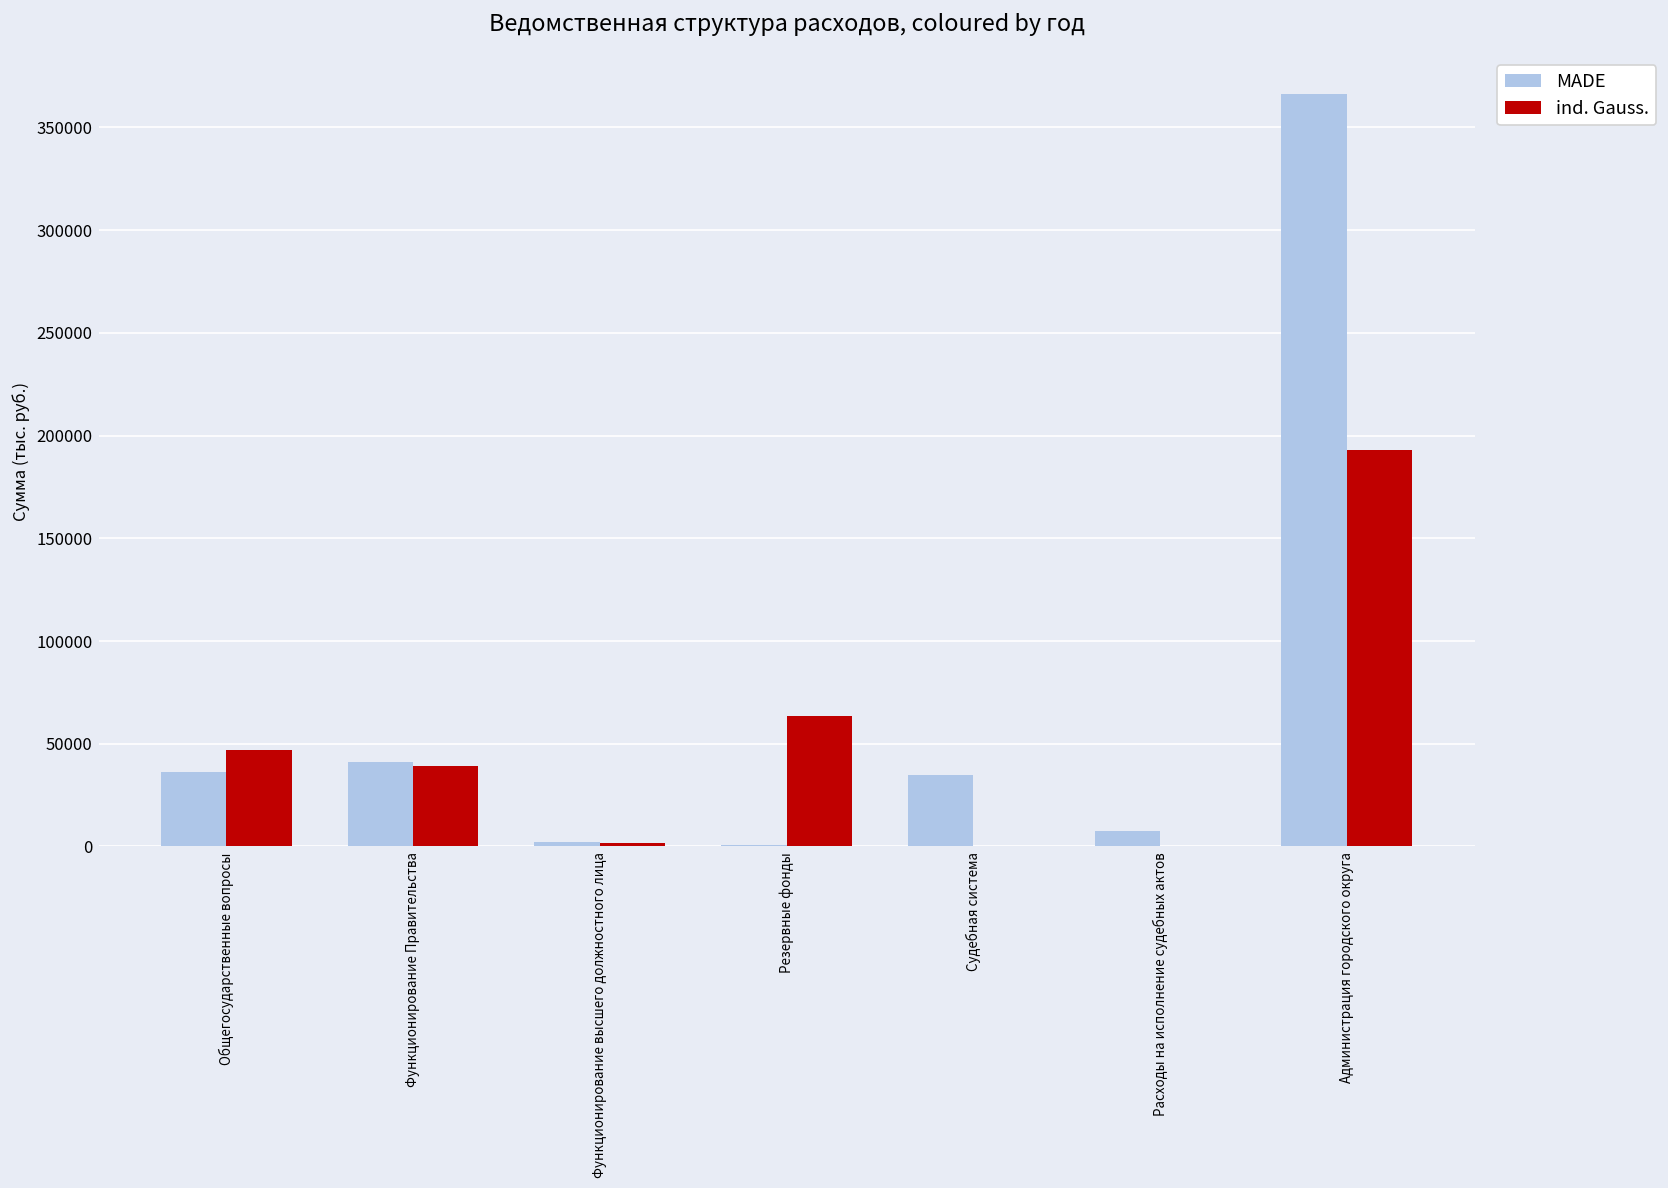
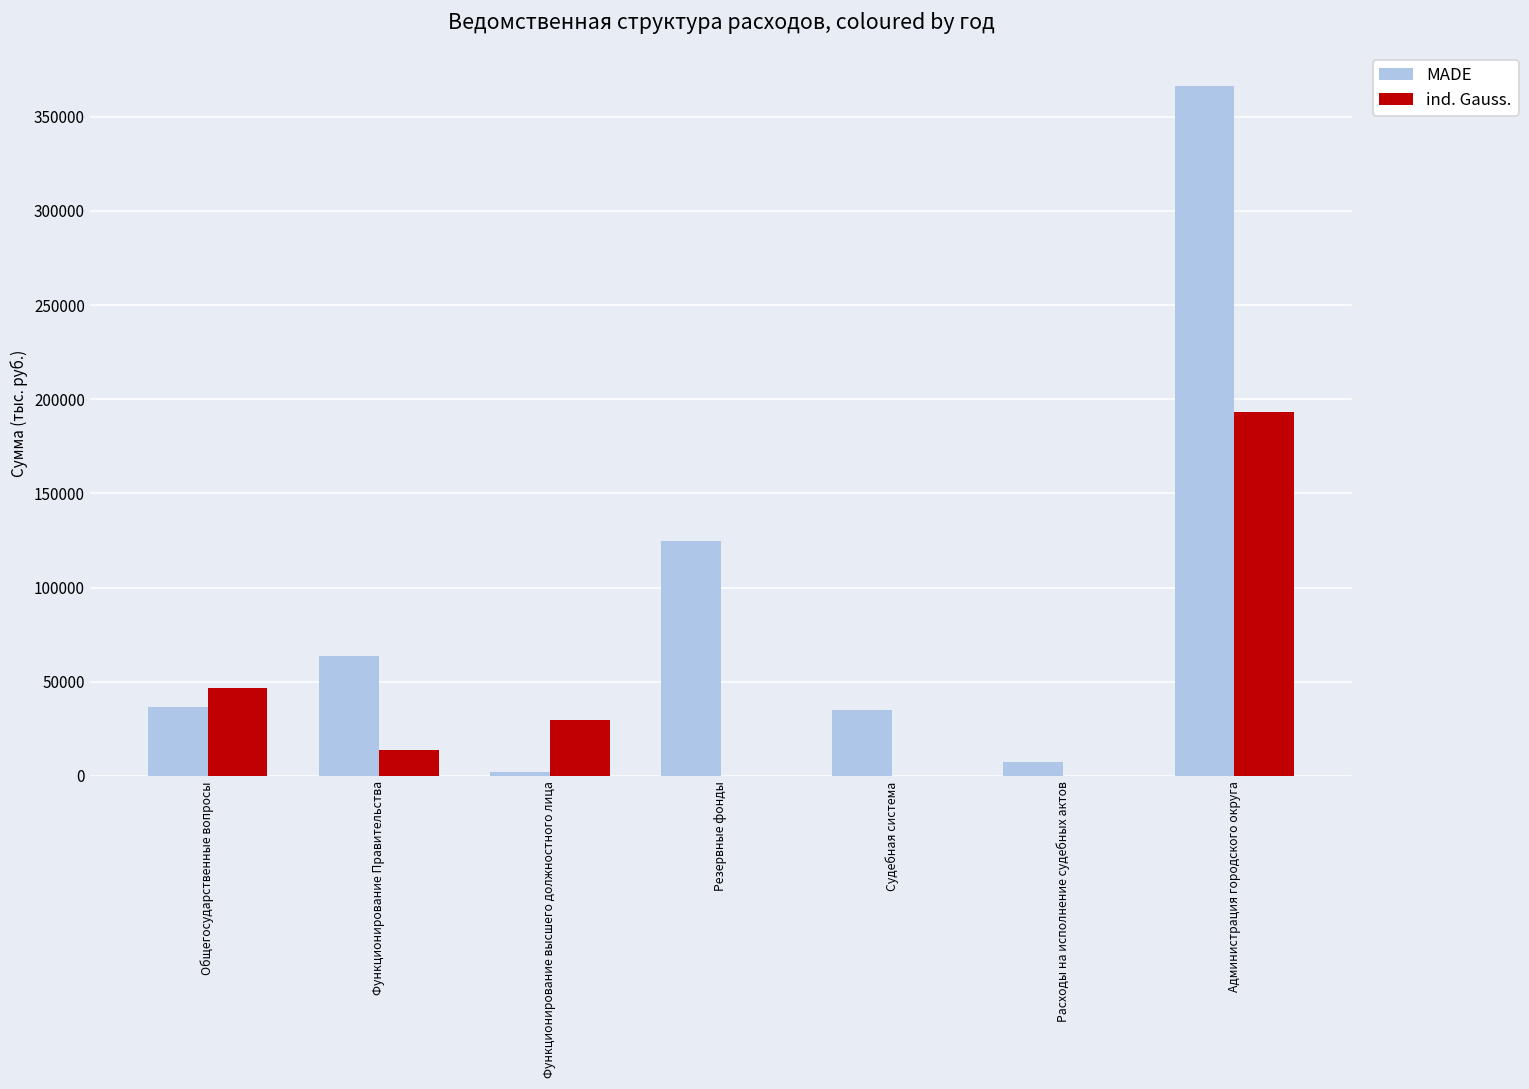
  {
    "MADE": {
      "Общегосударственные вопросы": 36000,
-     "Функционирование Правительства": 41000,
+     "Функционирование Правительства": 64000,
      "Функционирование высшего должностного лица": 2000,
-     "Резервные фонды": 1000,
+     "Резервные фонды": 125000,
      "Судебная система": 35000,
      "Расходы на исполнение судебных актов": 8000,
      "Администрация городского округа": 366000
    },
    "ind. Gauss.": {
      "Общегосударственные вопросы": 47000,
-     "Функционирование Правительства": 39000,
-     "Функционирование высшего должностного лица": 2000,
-     "Резервные фонды": 64000,
+     "Функционирование Правительства": 14000,
+     "Функционирование высшего должностного лица": 29000,
+     "Резервные фонды": 0,
      "Расходы на исполнение судебных актов": 0,
      "Администрация городского округа": 193000
    }
  }
